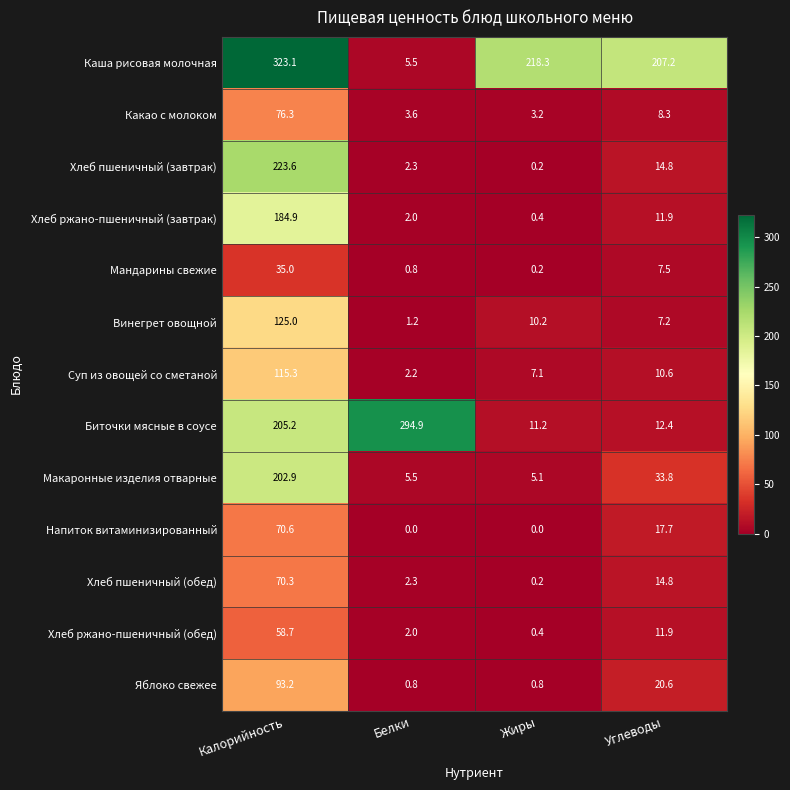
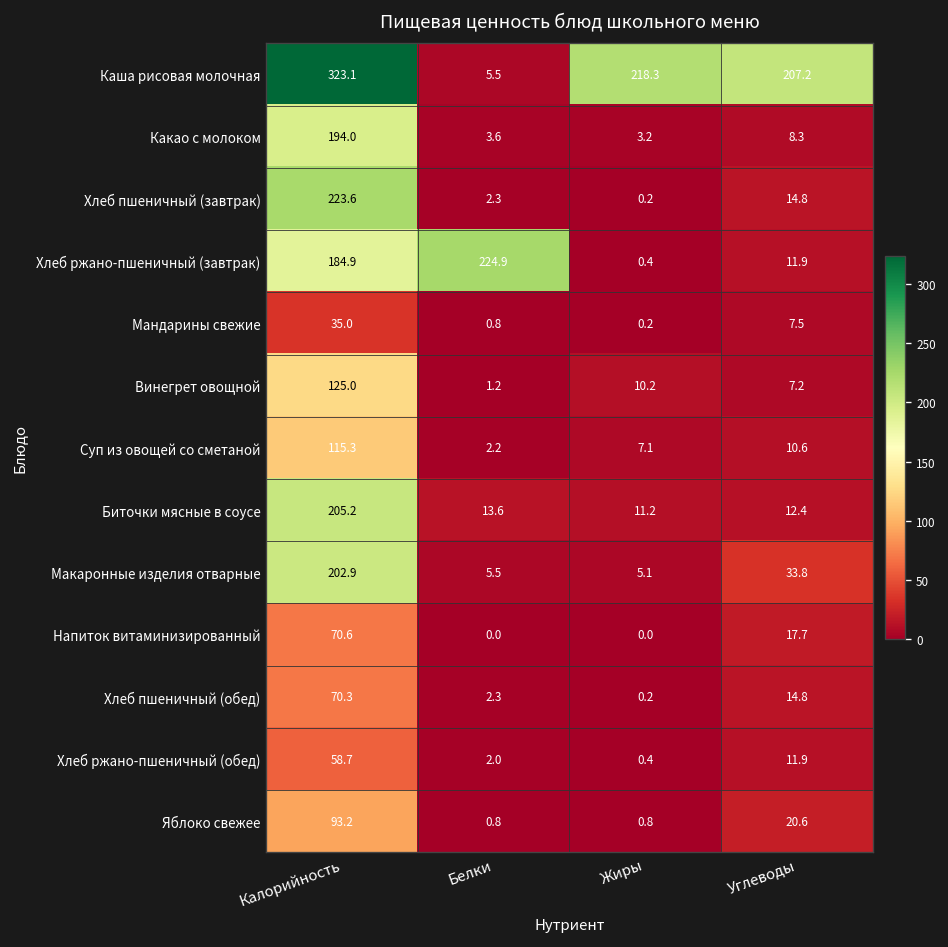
  {
    "Каша рисовая молочная": {
      "Калорийность": 323.1,
      "Белки": 5.5,
      "Жиры": 218.3,
      "Углеводы": 207.2
    },
    "Какао с молоком": {
-     "Калорийность": 76.3,
+     "Калорийность": 194.0,
      "Белки": 3.6,
      "Жиры": 3.2,
      "Углеводы": 8.3
    },
    "Хлеб пшеничный (завтрак)": {
      "Калорийность": 223.6,
      "Белки": 2.3,
      "Жиры": 0.2,
      "Углеводы": 14.8
    },
    "Хлеб ржано-пшеничный (завтрак)": {
      "Калорийность": 184.9,
-     "Белки": 2.0,
+     "Белки": 224.9,
      "Жиры": 0.4,
      "Углеводы": 11.9
    },
    "Мандарины свежие": {
      "Калорийность": 35.0,
      "Белки": 0.8,
      "Жиры": 0.2,
      "Углеводы": 7.5
    },
    "Винегрет овощной": {
      "Калорийность": 125.0,
      "Белки": 1.2,
      "Жиры": 10.2,
      "Углеводы": 7.2
    },
    "Суп из овощей со сметаной": {
      "Калорийность": 115.3,
      "Белки": 2.2,
      "Жиры": 7.1,
      "Углеводы": 10.6
    },
    "Биточки мясные в соусе": {
      "Калорийность": 205.2,
-     "Белки": 294.9,
+     "Белки": 13.6,
      "Жиры": 11.2,
      "Углеводы": 12.4
    },
    "Макаронные изделия отварные": {
      "Калорийность": 202.9,
      "Белки": 5.5,
      "Жиры": 5.1,
      "Углеводы": 33.8
    },
    "Напиток витаминизированный": {
      "Калорийность": 70.6,
      "Белки": 0.0,
      "Жиры": 0.0,
      "Углеводы": 17.7
    },
    "Хлеб пшеничный (обед)": {
      "Калорийность": 70.3,
      "Белки": 2.3,
      "Жиры": 0.2,
      "Углеводы": 14.8
    },
    "Хлеб ржано-пшеничный (обед)": {
      "Калорийность": 58.7,
      "Белки": 2.0,
      "Жиры": 0.4,
      "Углеводы": 11.9
    },
    "Яблоко свежее": {
      "Калорийность": 93.2,
      "Белки": 0.8,
      "Жиры": 0.8,
      "Углеводы": 20.6
    }
  }
